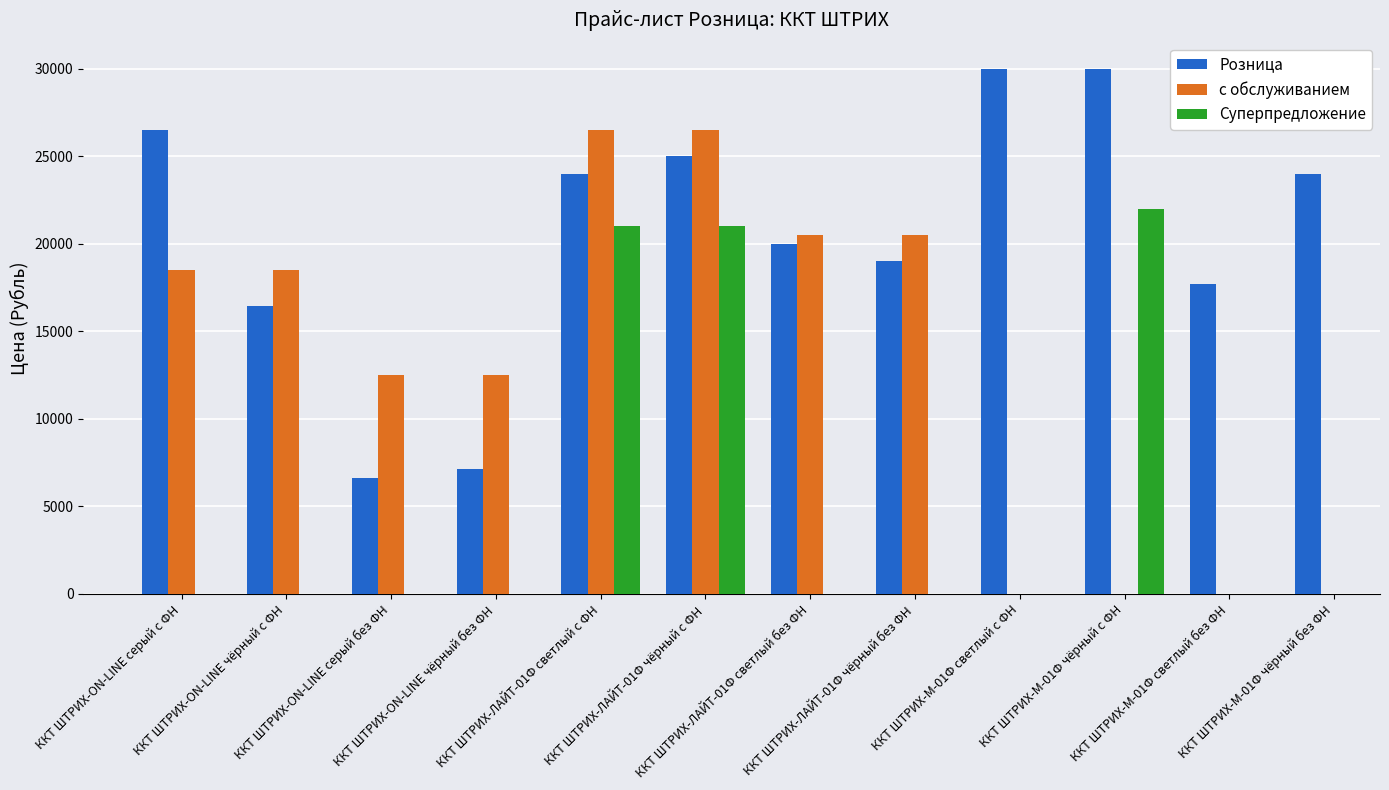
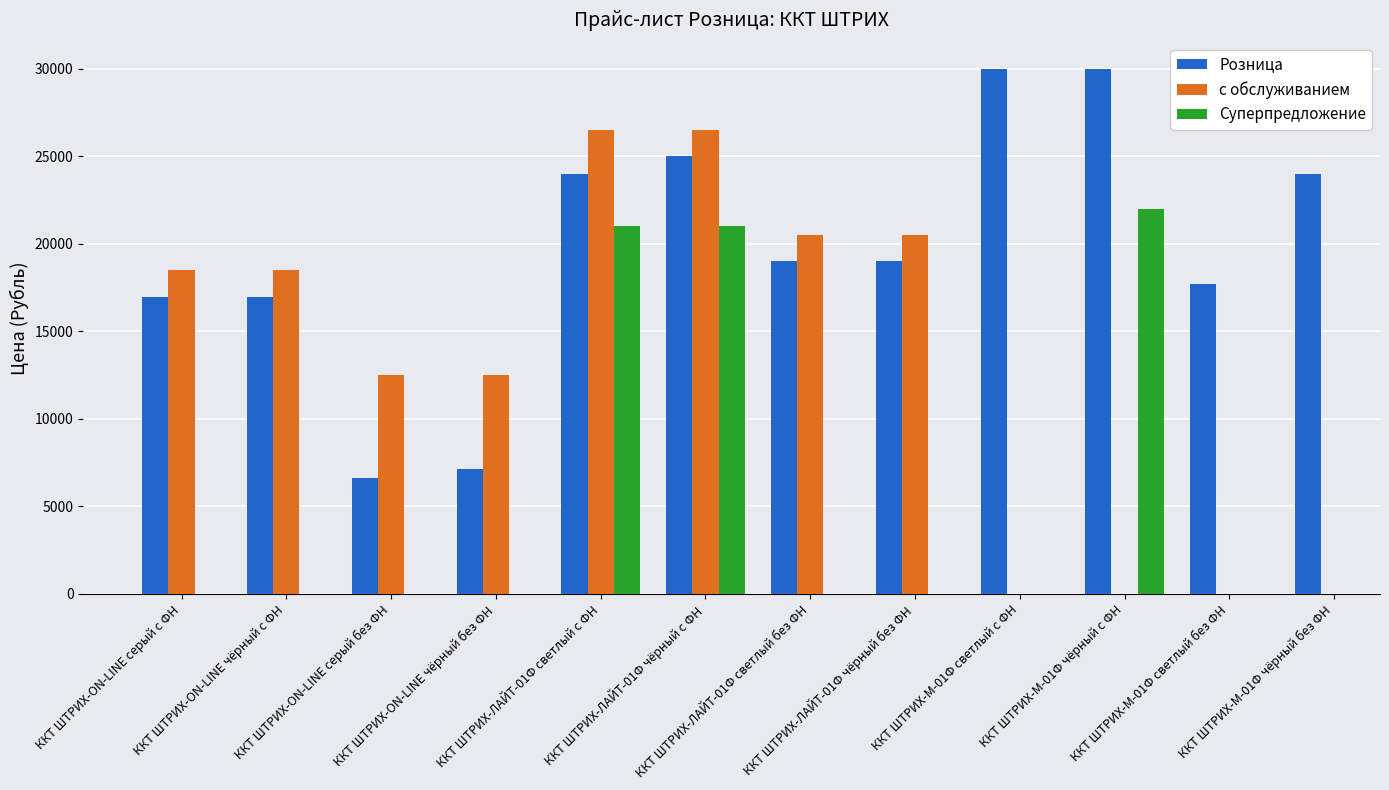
  {
    "Розница": {
-     "ККТ ШТРИХ-ON-LINE серый с ФН": 26500,
-     "ККТ ШТРИХ-ON-LINE чёрный с ФН": 16500,
+     "ККТ ШТРИХ-ON-LINE серый с ФН": 17000,
+     "ККТ ШТРИХ-ON-LINE чёрный с ФН": 17000,
      "ККТ ШТРИХ-ON-LINE серый без ФН": 6600,
      "ККТ ШТРИХ-ON-LINE чёрный без ФН": 7100,
      "ККТ ШТРИХ-ЛАЙТ-01Ф светлый с ФН": 24000,
      "ККТ ШТРИХ-ЛАЙТ-01Ф чёрный с ФН": 25000,
-     "ККТ ШТРИХ-ЛАЙТ-01Ф светлый без ФН": 20000,
+     "ККТ ШТРИХ-ЛАЙТ-01Ф светлый без ФН": 19000,
      "ККТ ШТРИХ-ЛАЙТ-01Ф чёрный без ФН": 19000,
      "ККТ ШТРИХ-М-01Ф светлый с ФН": 30000,
      "ККТ ШТРИХ-М-01Ф чёрный с ФН": 30000,
      "ККТ ШТРИХ-М-01Ф светлый без ФН": 17700,
      "ККТ ШТРИХ-М-01Ф чёрный без ФН": 24000
    },
    "с обслуживанием": {
      "ККТ ШТРИХ-ON-LINE серый с ФН": 18500,
      "ККТ ШТРИХ-ON-LINE чёрный с ФН": 18500,
      "ККТ ШТРИХ-ON-LINE серый без ФН": 12500,
      "ККТ ШТРИХ-ON-LINE чёрный без ФН": 12500,
      "ККТ ШТРИХ-ЛАЙТ-01Ф светлый с ФН": 26500,
      "ККТ ШТРИХ-ЛАЙТ-01Ф чёрный с ФН": 26500,
      "ККТ ШТРИХ-ЛАЙТ-01Ф светлый без ФН": 20500,
      "ККТ ШТРИХ-ЛАЙТ-01Ф чёрный без ФН": 20500
    }
  }
